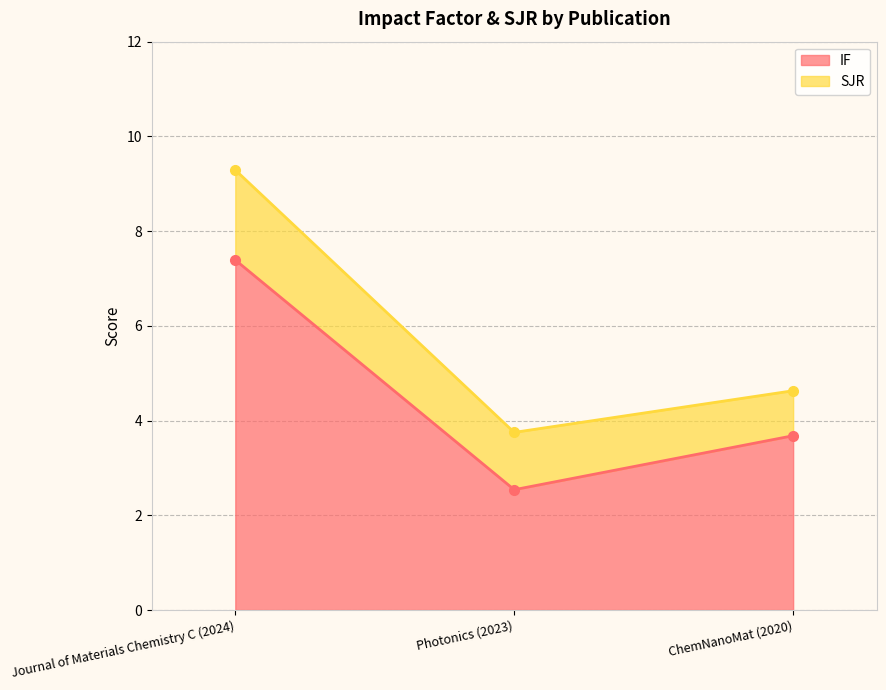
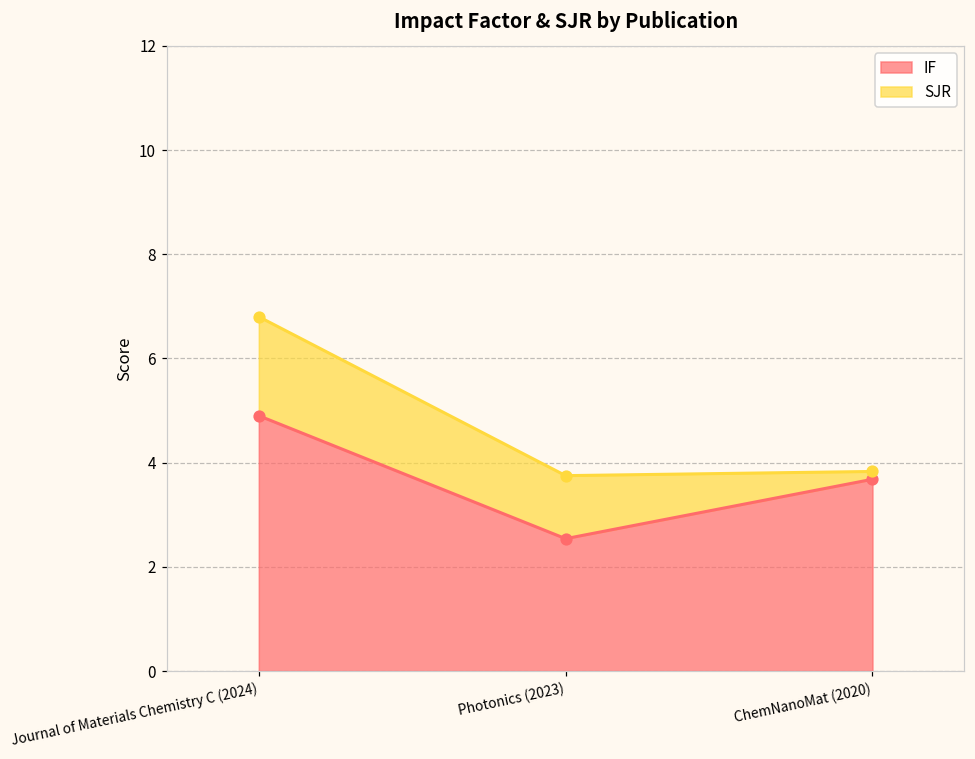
  {
    "IF": {
-     "Journal of Materials Chemistry C (2024)": 7.4,
+     "Journal of Materials Chemistry C (2024)": 4.9,
      "Photonics (2023)": 2.5,
      "ChemNanoMat (2020)": 3.7
    },
    "SJR": {
      "Journal of Materials Chemistry C (2024)": 1.9,
      "Photonics (2023)": 1.2,
-     "ChemNanoMat (2020)": 0.9
+     "ChemNanoMat (2020)": 0.1
    }
  }
